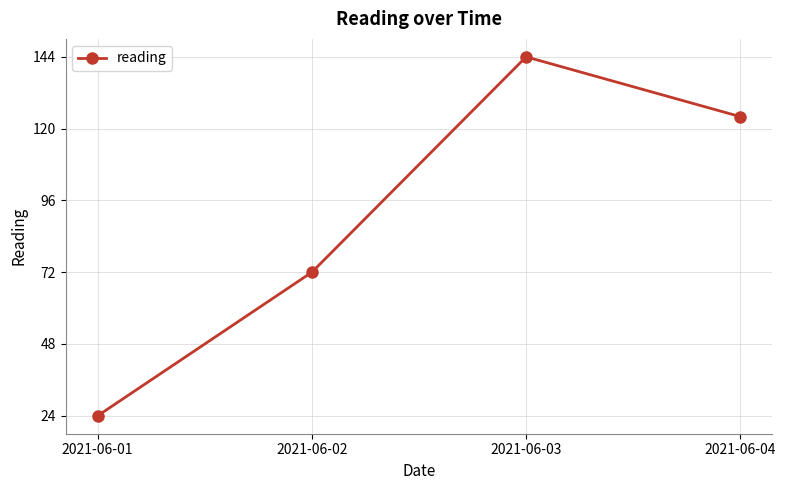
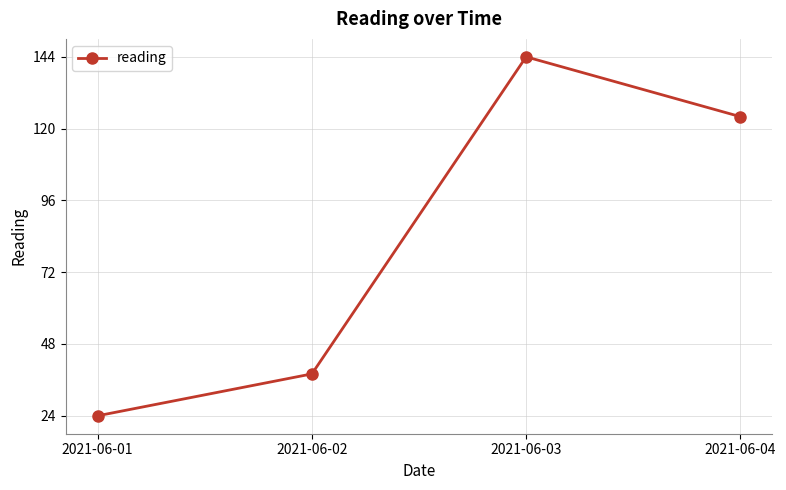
  {
    "2021-06-01": 24,
-   "2021-06-02": 72,
+   "2021-06-02": 38,
    "2021-06-03": 144,
    "2021-06-04": 124
  }
